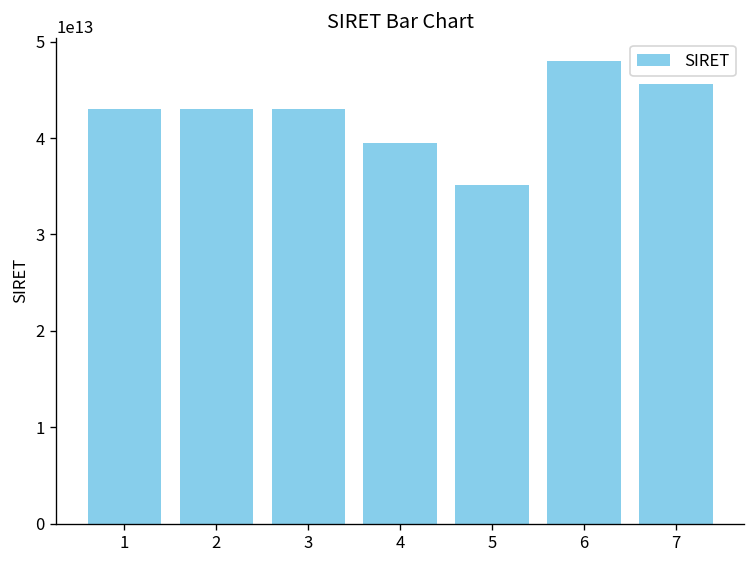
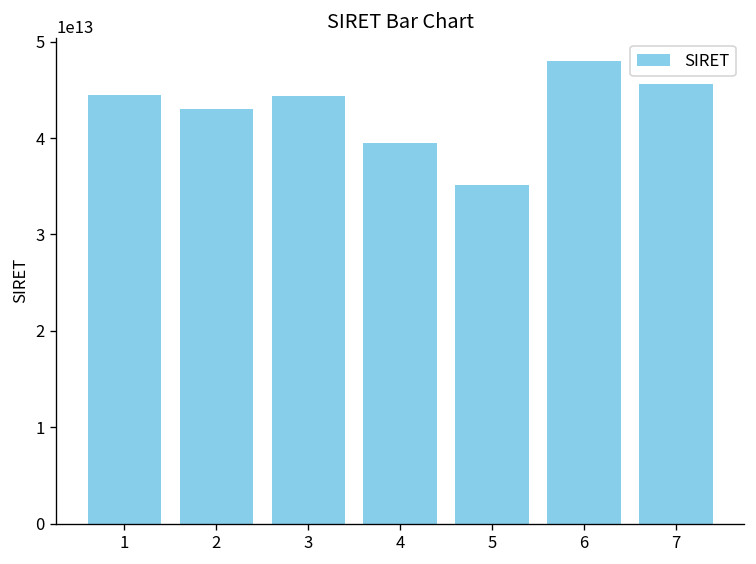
  {
-   "1": 43000000000000,
+   "1": 44000000000000,
    "2": 43000000000000,
-   "3": 43000000000000,
+   "3": 44000000000000,
    "4": 39000000000000,
    "5": 35000000000000,
    "6": 48000000000000,
    "7": 46000000000000
  }
